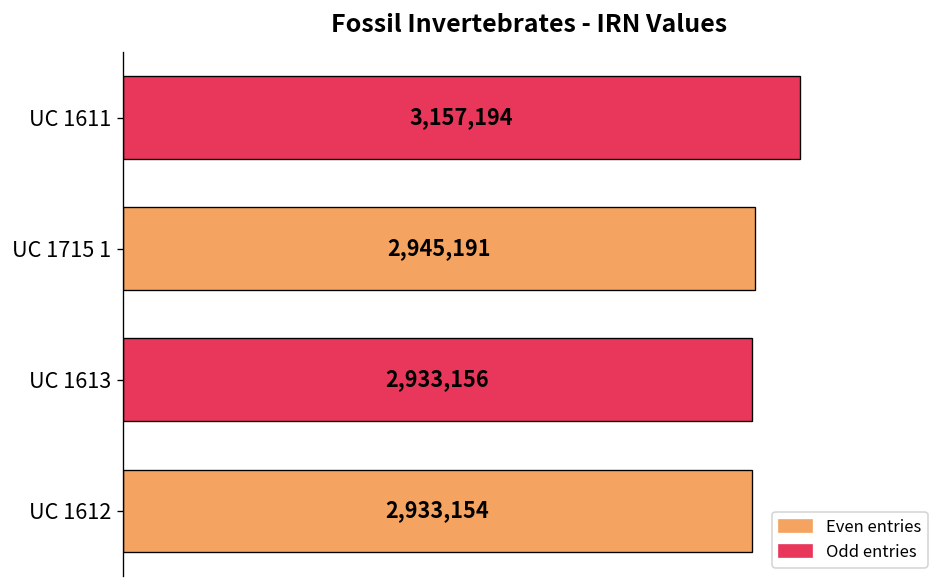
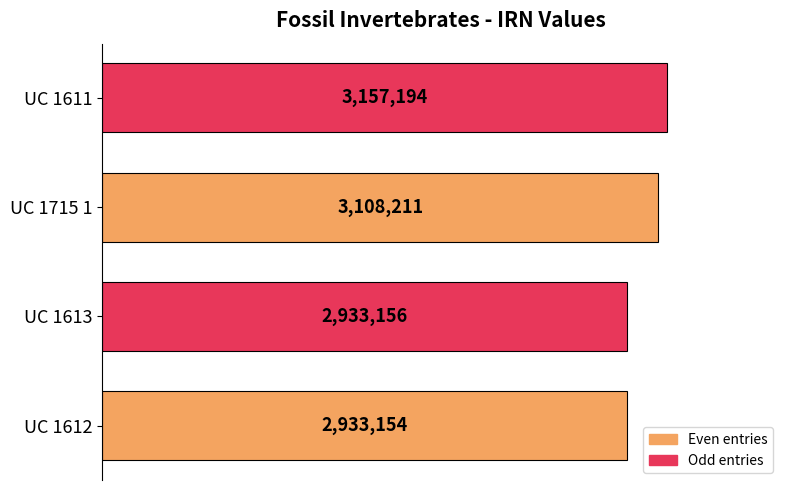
  {
-   "UC 1715 1": "2,945,191"
+   "UC 1715 1": "3,108,211"
  }
